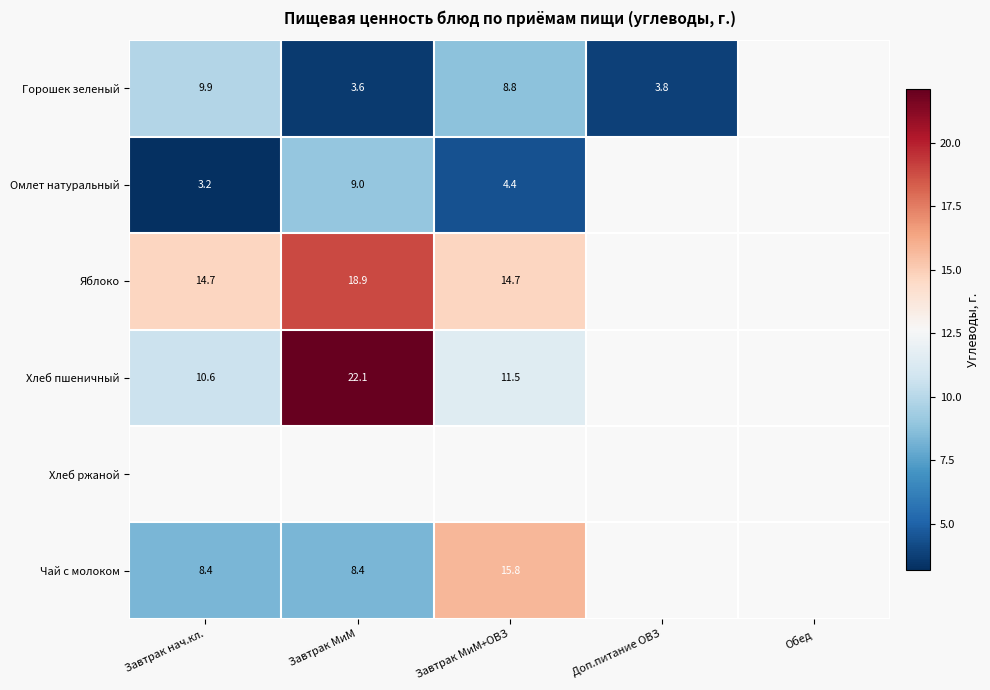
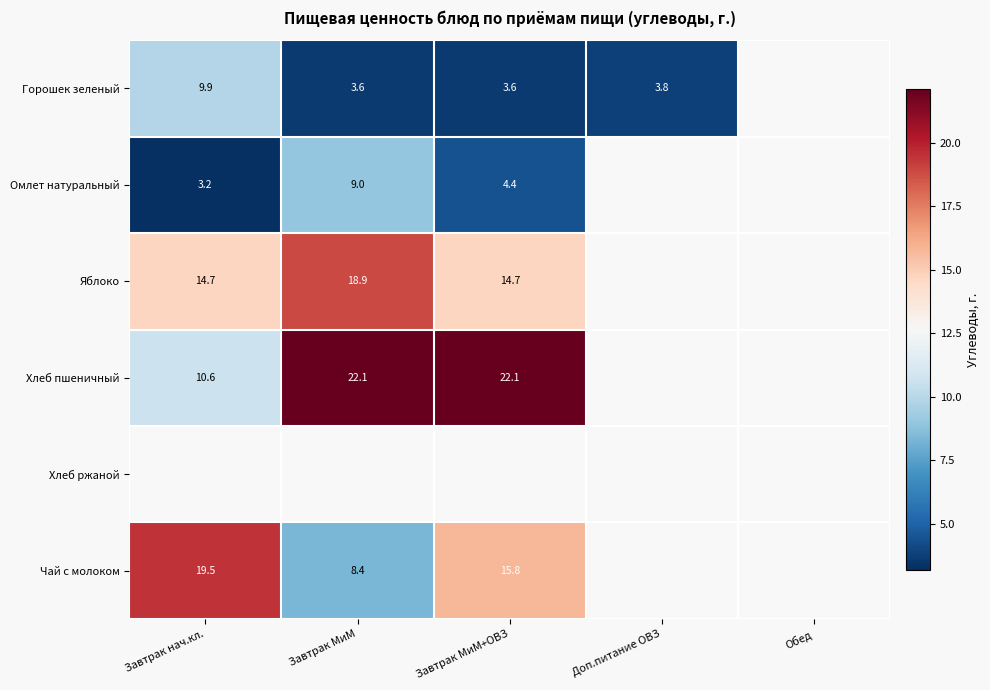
  {
    "Горошек зеленый": {
      "Завтрак нач.кл.": 9.9,
      "Завтрак МиМ": 3.6,
-     "Завтрак МиМ+ОВЗ": 8.8,
+     "Завтрак МиМ+ОВЗ": 3.6,
      "Доп.питание ОВЗ": 3.8
    },
    "Омлет натуральный": {
      "Завтрак нач.кл.": 3.2,
      "Завтрак МиМ": 9.0,
      "Завтрак МиМ+ОВЗ": 4.4
    },
    "Яблоко": {
      "Завтрак нач.кл.": 14.7,
      "Завтрак МиМ": 18.9,
      "Завтрак МиМ+ОВЗ": 14.7
    },
    "Хлеб пшеничный": {
      "Завтрак нач.кл.": 10.6,
      "Завтрак МиМ": 22.1,
-     "Завтрак МиМ+ОВЗ": 11.5
+     "Завтрак МиМ+ОВЗ": 22.1
    },
    "Чай с молоком": {
-     "Завтрак нач.кл.": 8.4,
+     "Завтрак нач.кл.": 19.5,
      "Завтрак МиМ": 8.4,
      "Завтрак МиМ+ОВЗ": 15.8
    }
  }
